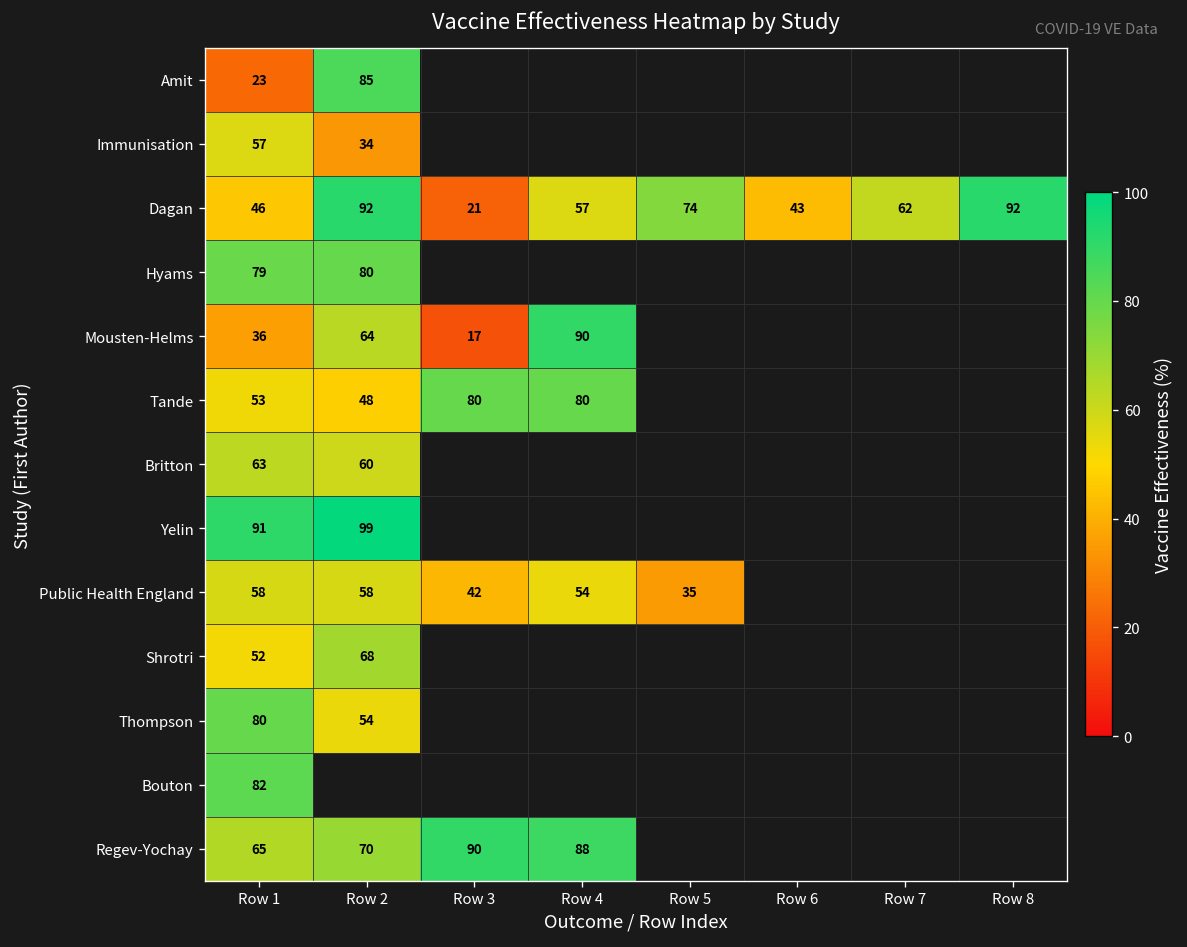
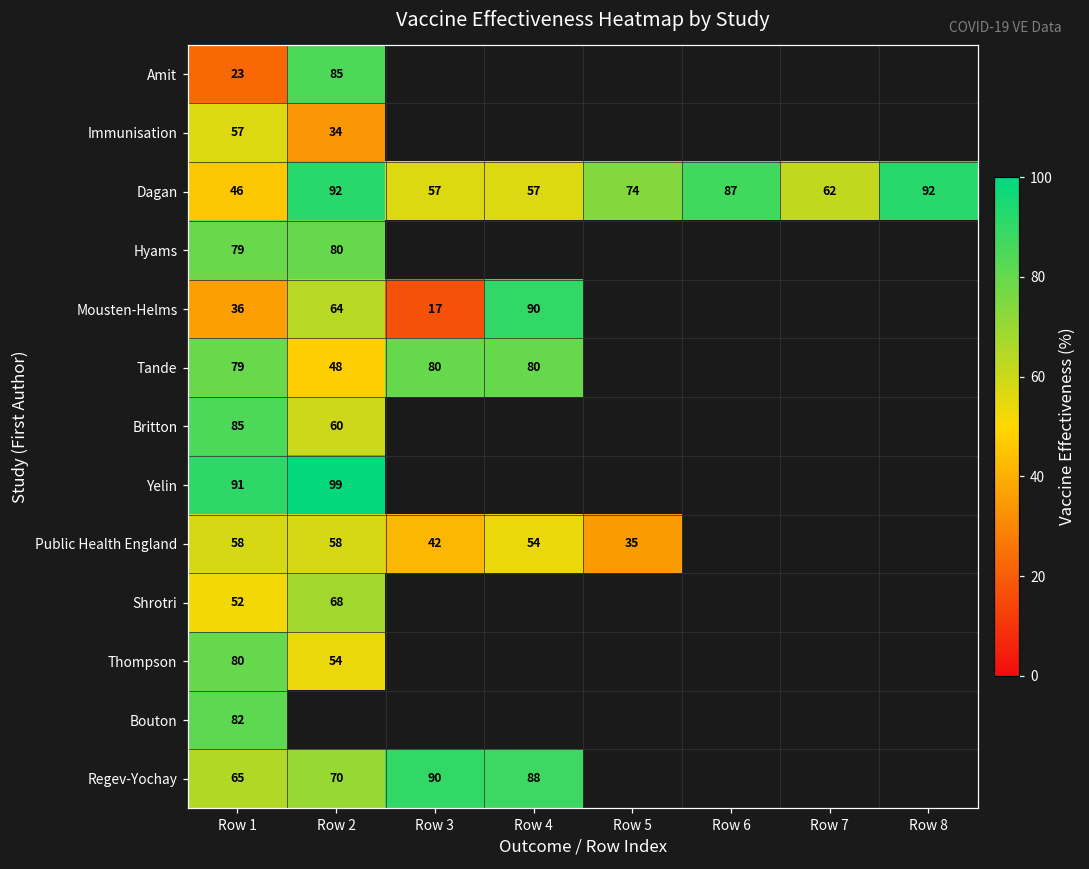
  {
    "Amit": {
      "Row 1": 23,
      "Row 2": 85
    },
    "Immunisation": {
      "Row 1": 57,
      "Row 2": 34
    },
    "Dagan": {
      "Row 1": 46,
      "Row 2": 92,
-     "Row 3": 21,
+     "Row 3": 57,
      "Row 4": 57,
      "Row 5": 74,
-     "Row 6": 43,
+     "Row 6": 87,
      "Row 7": 62,
      "Row 8": 92
    },
    "Hyams": {
      "Row 1": 79,
      "Row 2": 80
    },
    "Mousten-Helms": {
      "Row 1": 36,
      "Row 2": 64,
      "Row 3": 17,
      "Row 4": 90
    },
    "Tande": {
-     "Row 1": 53,
+     "Row 1": 79,
      "Row 2": 48,
      "Row 3": 80,
      "Row 4": 80
    },
    "Britton": {
-     "Row 1": 63,
+     "Row 1": 85,
      "Row 2": 60
    },
    "Yelin": {
      "Row 1": 91,
      "Row 2": 99
    },
    "Public Health England": {
      "Row 1": 58,
      "Row 2": 58,
      "Row 3": 42,
      "Row 4": 54,
      "Row 5": 35
    },
    "Shrotri": {
      "Row 1": 52,
      "Row 2": 68
    },
    "Thompson": {
      "Row 1": 80,
      "Row 2": 54
    },
    "Bouton": {
      "Row 1": 82
    },
    "Regev-Yochay": {
      "Row 1": 65,
      "Row 2": 70,
      "Row 3": 90,
      "Row 4": 88
    }
  }
